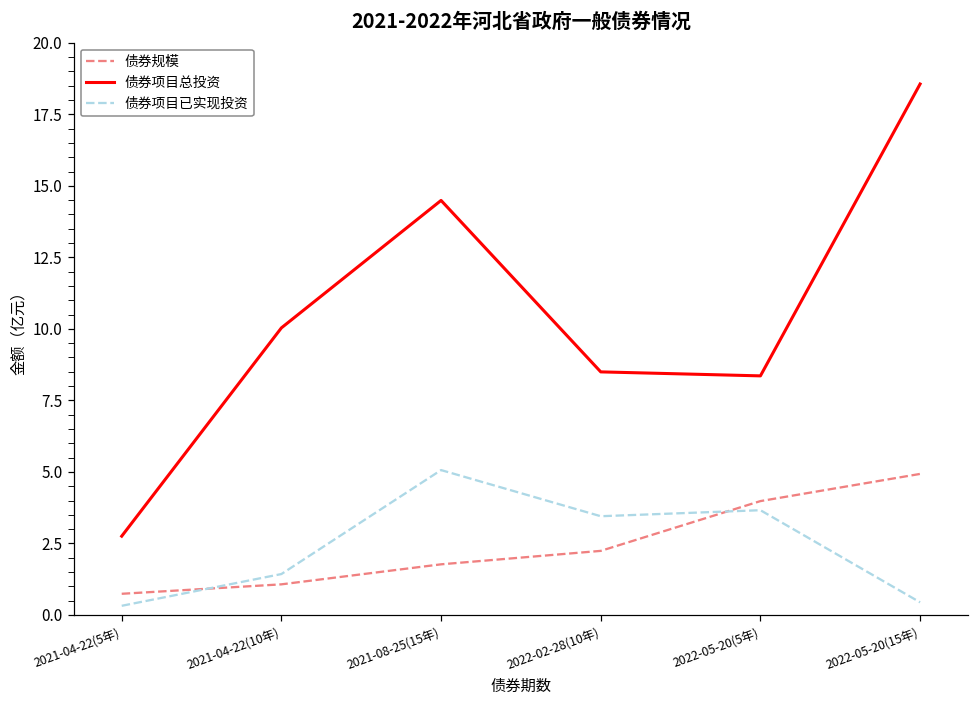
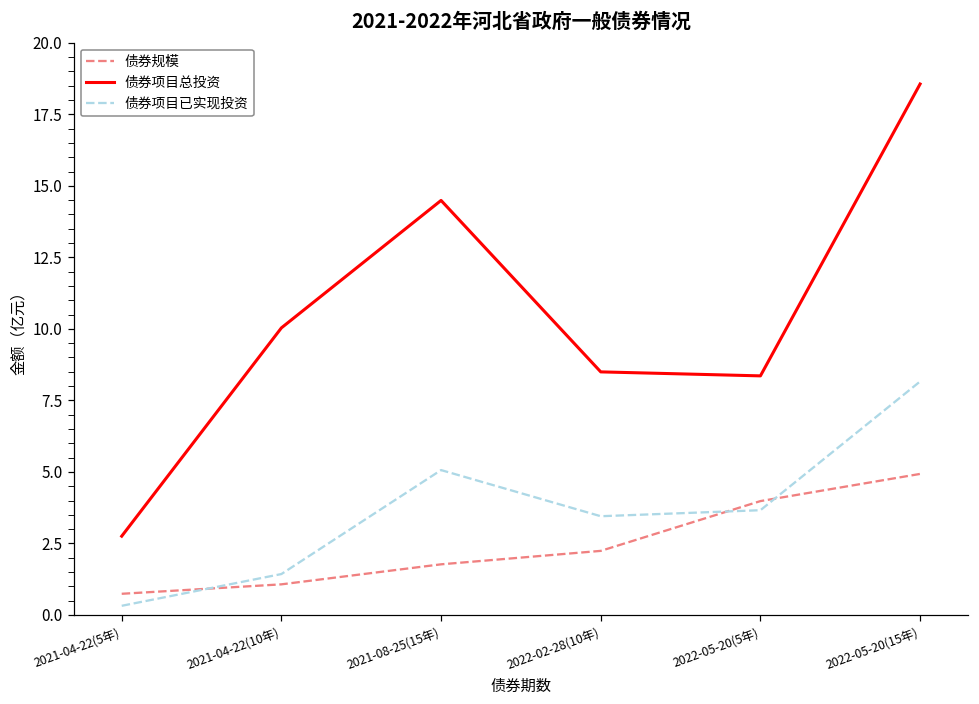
  {
    "债券规模": {
      "2021-04-22(5年)": 0.7,
      "2021-04-22(10年)": 1.1,
      "2021-08-25(15年)": 1.8,
      "2022-02-28(10年)": 2.2,
      "2022-05-20(5年)": 4.0,
      "2022-05-20(15年)": 4.9
    },
    "债券项目总投资": {
      "2021-04-22(5年)": 2.8,
      "2021-04-22(10年)": 10.0,
      "2021-08-25(15年)": 14.5,
      "2022-02-28(10年)": 8.5,
      "2022-05-20(5年)": 8.4,
      "2022-05-20(15年)": 18.6
    },
    "债券项目已实现投资": {
      "2021-04-22(5年)": 0.3,
      "2021-04-22(10年)": 1.4,
      "2021-08-25(15年)": 5.1,
      "2022-02-28(10年)": 3.5,
      "2022-05-20(5年)": 3.7,
-     "2022-05-20(15年)": 0.4
+     "2022-05-20(15年)": 8.2
    }
  }
